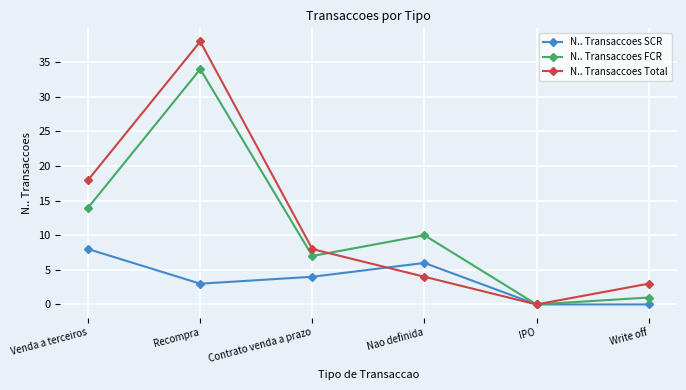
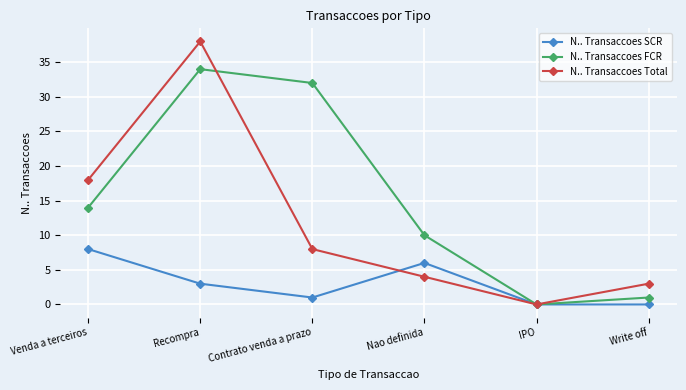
  {
    "N.. Transaccoes SCR": {
      "Venda a terceiros": 8,
      "Recompra": 3,
-     "Contrato venda a prazo": 4,
+     "Contrato venda a prazo": 1,
      "Nao definida": 6,
      "Write off": 0
    },
    "N.. Transaccoes FCR": {
      "Venda a terceiros": 14,
      "Recompra": 34,
-     "Contrato venda a prazo": 7,
+     "Contrato venda a prazo": 32,
      "Nao definida": 10,
      "Write off": 1
    },
    "N.. Transaccoes Total": {
      "Venda a terceiros": 18,
      "Recompra": 38,
      "Contrato venda a prazo": 8,
      "Nao definida": 4,
      "Write off": 3
    }
  }
